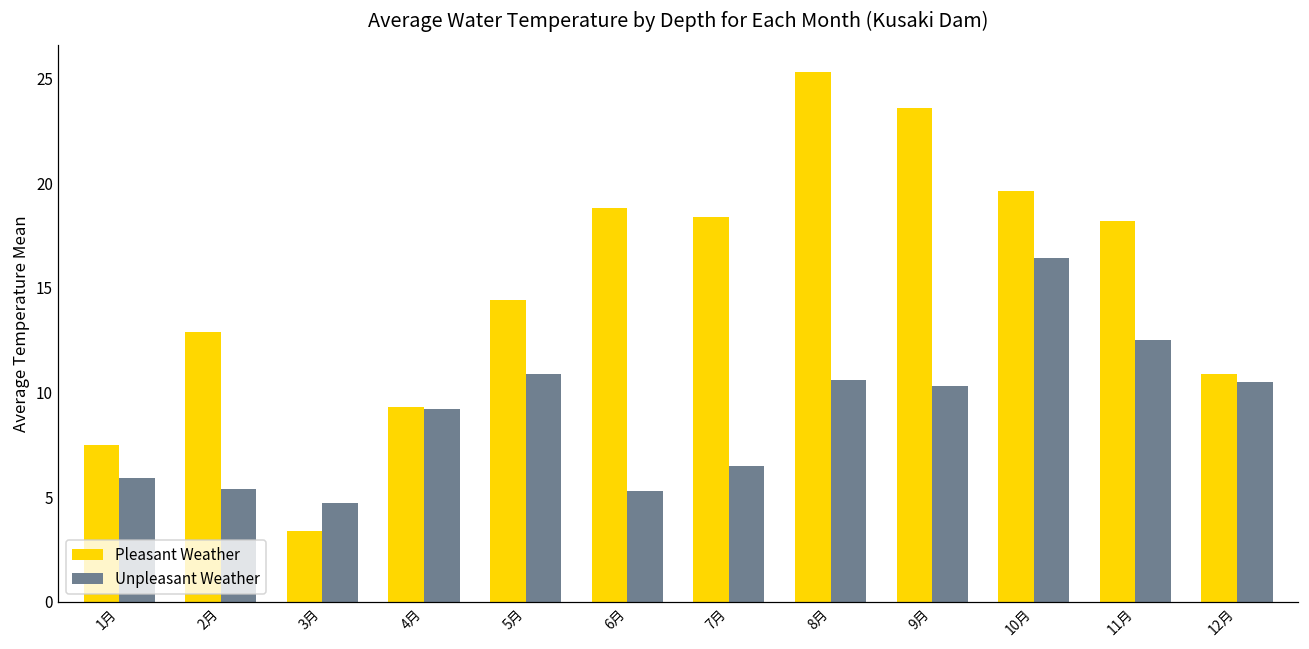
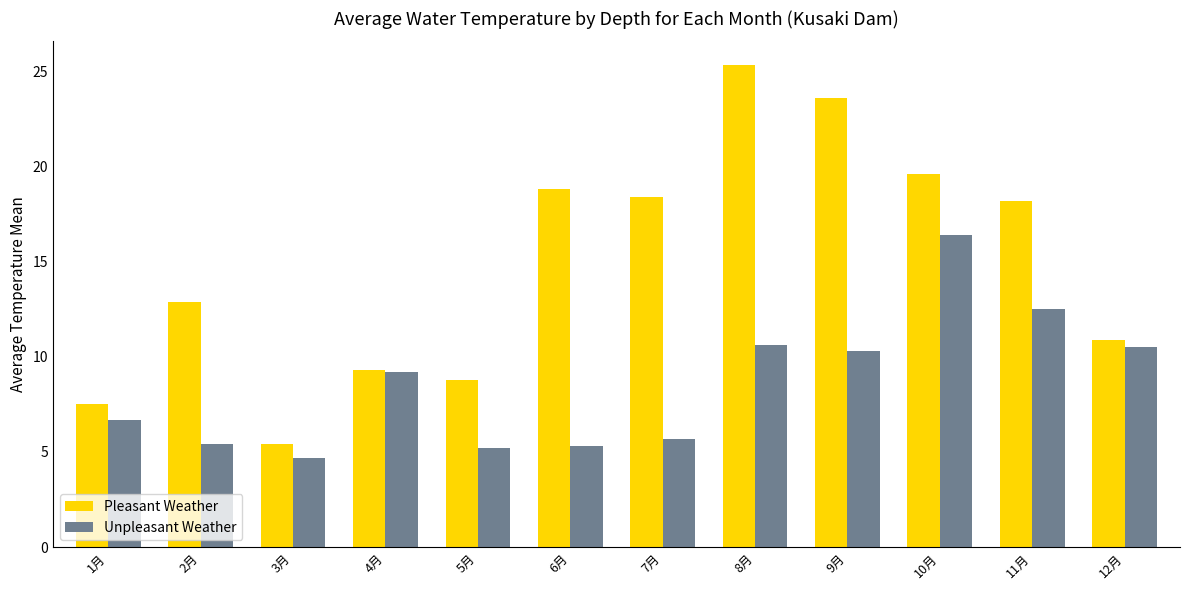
  {
    "Pleasant Weather": {
      "1月": 7.5,
      "2月": 12.9,
-     "3月": 3.4,
+     "3月": 5.4,
      "4月": 9.3,
-     "5月": 14.4,
+     "5月": 8.8,
      "6月": 18.8,
      "7月": 18.4,
      "8月": 25.3,
      "9月": 23.6,
      "10月": 19.6,
      "11月": 18.2,
      "12月": 10.9
    },
    "Unpleasant Weather": {
-     "1月": 5.9,
+     "1月": 6.7,
      "2月": 5.4,
      "3月": 4.7,
      "4月": 9.2,
-     "5月": 10.9,
+     "5月": 5.2,
      "6月": 5.3,
-     "7月": 6.5,
+     "7月": 5.7,
      "8月": 10.6,
      "9月": 10.3,
      "10月": 16.4,
      "11月": 12.5,
      "12月": 10.5
    }
  }
